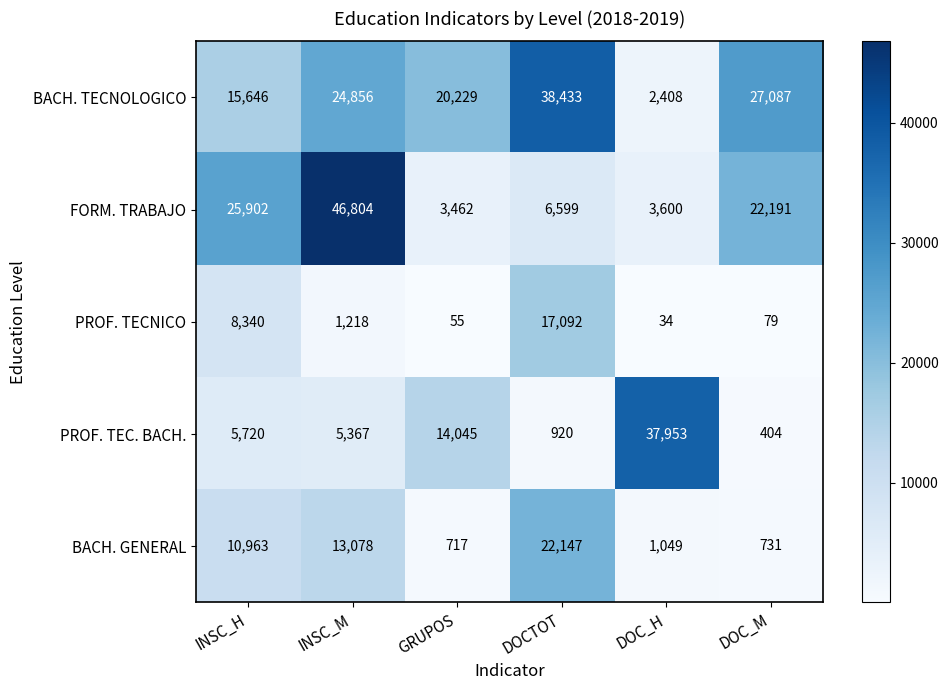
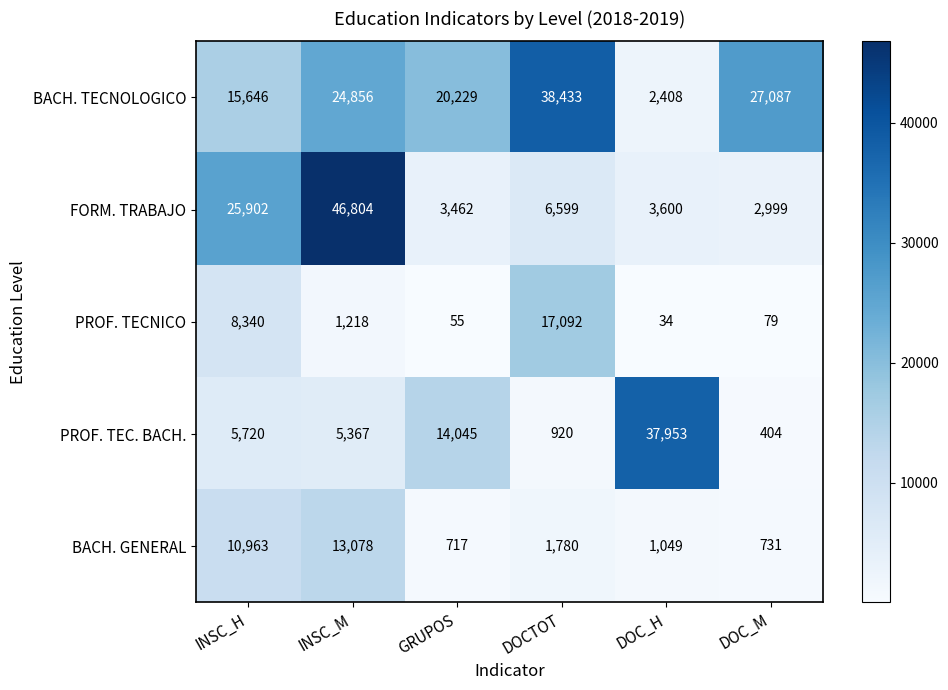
  {
    "BACH. TECNOLOGICO": {
      "INSC_H": "15,646",
      "INSC_M": "24,856",
      "GRUPOS": "20,229",
      "DOCTOT": "38,433",
      "DOC_H": "2,408",
      "DOC_M": "27,087"
    },
    "FORM. TRABAJO": {
      "INSC_H": "25,902",
      "INSC_M": "46,804",
      "GRUPOS": "3,462",
      "DOCTOT": "6,599",
      "DOC_H": "3,600",
-     "DOC_M": "22,191"
+     "DOC_M": "2,999"
    },
    "PROF. TECNICO": {
      "INSC_H": "8,340",
      "INSC_M": "1,218",
      "GRUPOS": "55",
      "DOCTOT": "17,092",
      "DOC_H": "34",
      "DOC_M": "79"
    },
    "PROF. TEC. BACH.": {
      "INSC_H": "5,720",
      "INSC_M": "5,367",
      "GRUPOS": "14,045",
      "DOCTOT": "920",
      "DOC_H": "37,953",
      "DOC_M": "404"
    },
    "BACH. GENERAL": {
      "INSC_H": "10,963",
      "INSC_M": "13,078",
      "GRUPOS": "717",
-     "DOCTOT": "22,147",
+     "DOCTOT": "1,780",
      "DOC_H": "1,049",
      "DOC_M": "731"
    }
  }
